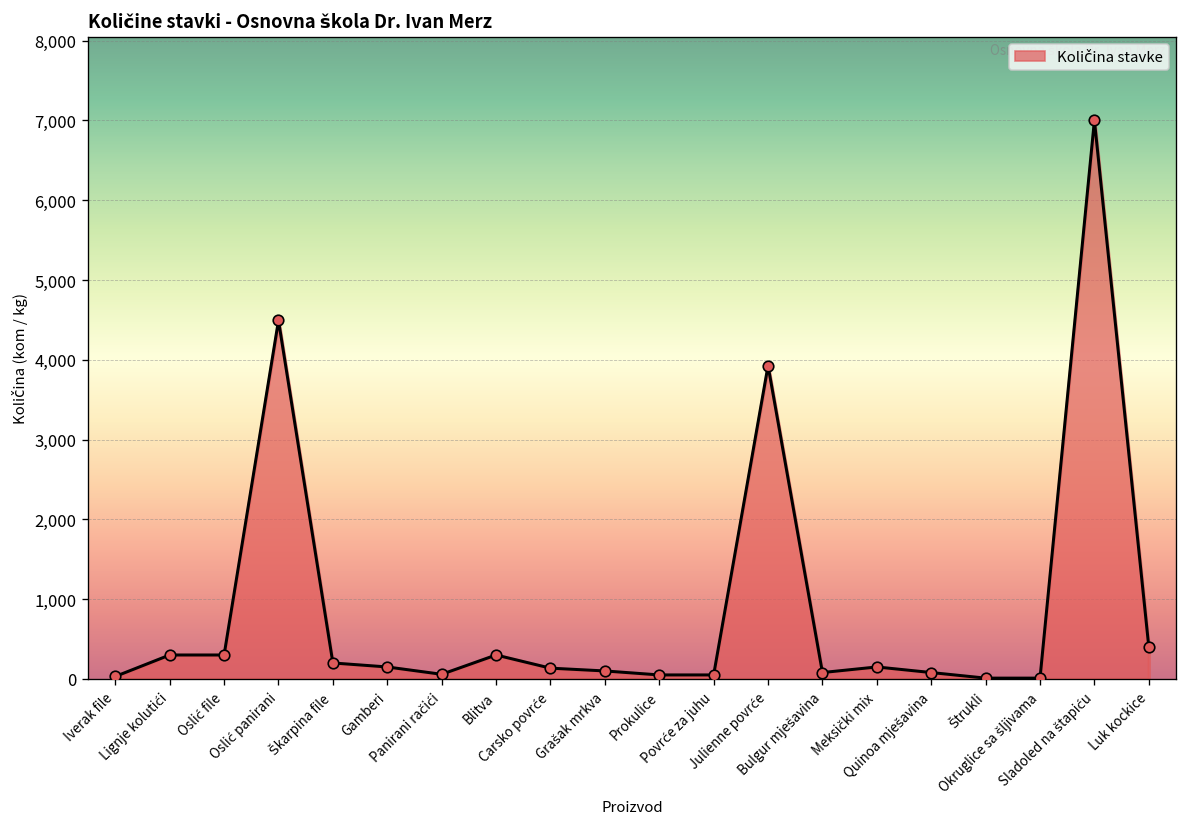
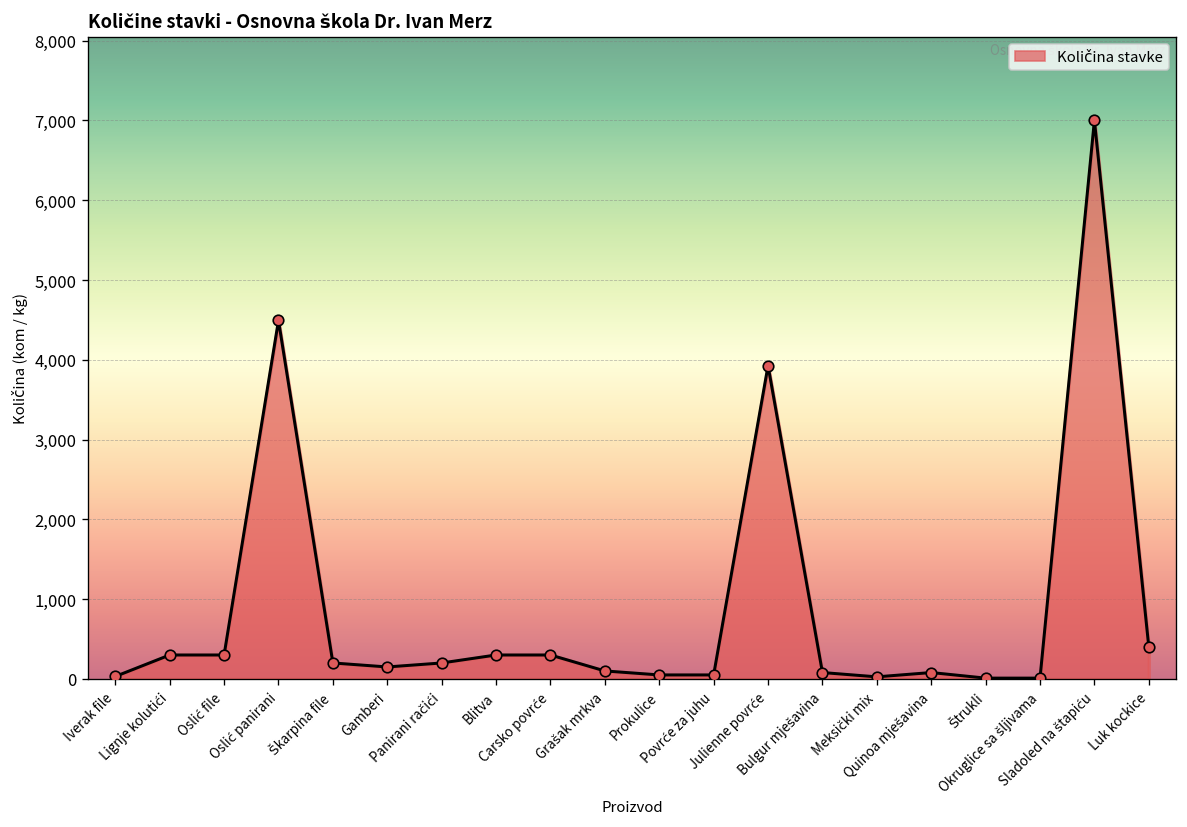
  {
    "Iverak file": "0",
    "Lignje kolutići": "300",
    "Oslić file": "300",
    "Oslić panirani": "4,500",
    "Škarpina file": "200",
    "Gamberi": "200",
-   "Panirani račići": "100",
+   "Panirani račići": "200",
    "Blitva": "300",
-   "Carsko povrće": "100",
+   "Carsko povrće": "300",
    "Grašak mrkva": "100",
    "Prokulice": "100",
    "Povrće za juhu": "100",
    "Julienne povrće": "3,900",
    "Bulgur mješavina": "100",
-   "Meksički mix": "200",
+   "Meksički mix": "0",
    "Quinoa mješavina": "100",
    "Štrukli": "0",
    "Okruglice sa šljivama": "0",
    "Sladoled na štapiću": "7,000",
    "Luk kockice": "400"
  }
